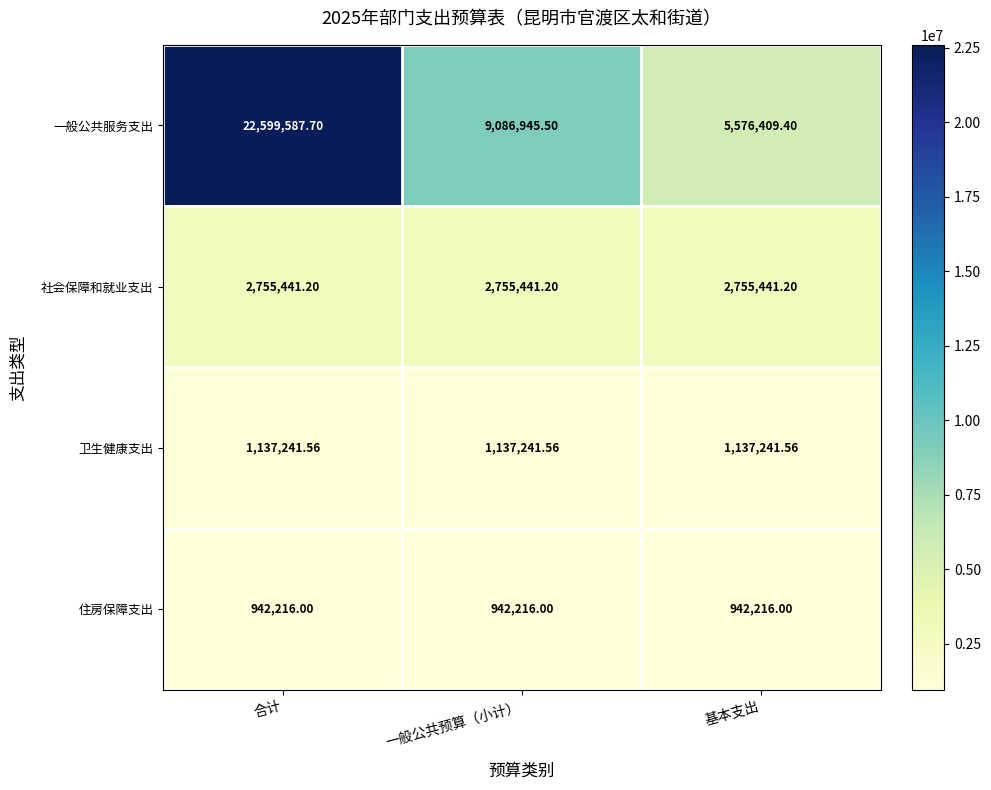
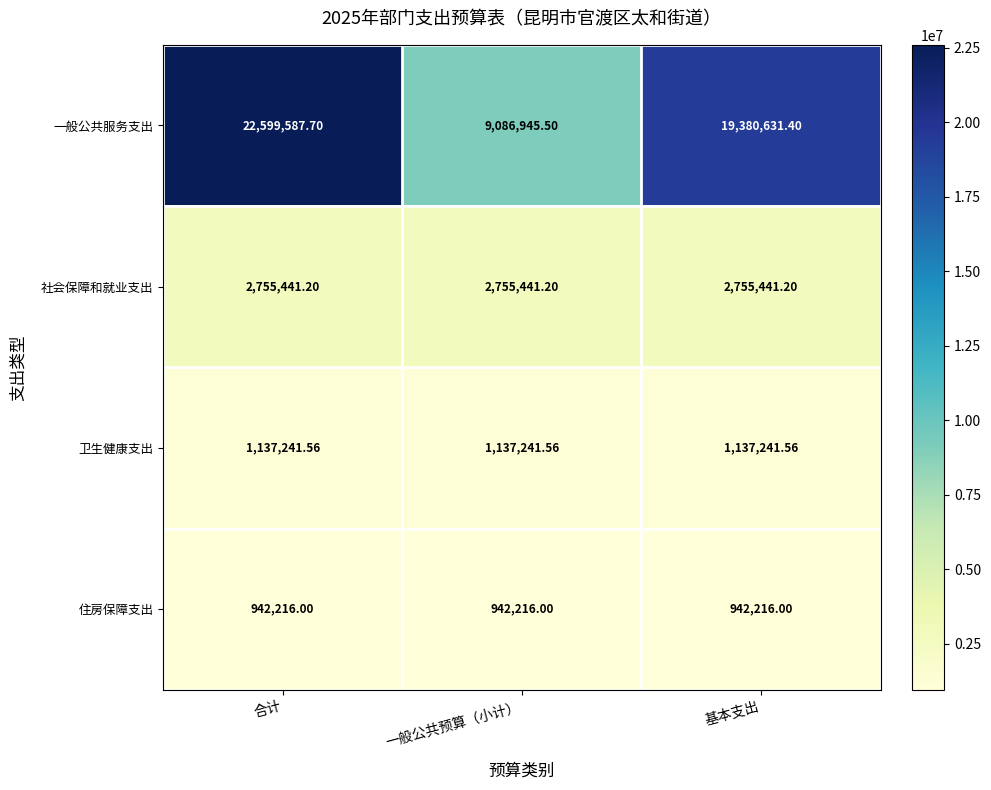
  {
    "一般公共服务支出": {
      "合计": "22,599,587.70",
      "一般公共预算（小计）": "9,086,945.50",
-     "基本支出": "5,576,409.40"
+     "基本支出": "19,380,631.40"
    },
    "社会保障和就业支出": {
      "合计": "2,755,441.20",
      "一般公共预算（小计）": "2,755,441.20",
      "基本支出": "2,755,441.20"
    },
    "卫生健康支出": {
      "合计": "1,137,241.56",
      "一般公共预算（小计）": "1,137,241.56",
      "基本支出": "1,137,241.56"
    },
    "住房保障支出": {
      "合计": "942,216.00",
      "一般公共预算（小计）": "942,216.00",
      "基本支出": "942,216.00"
    }
  }
